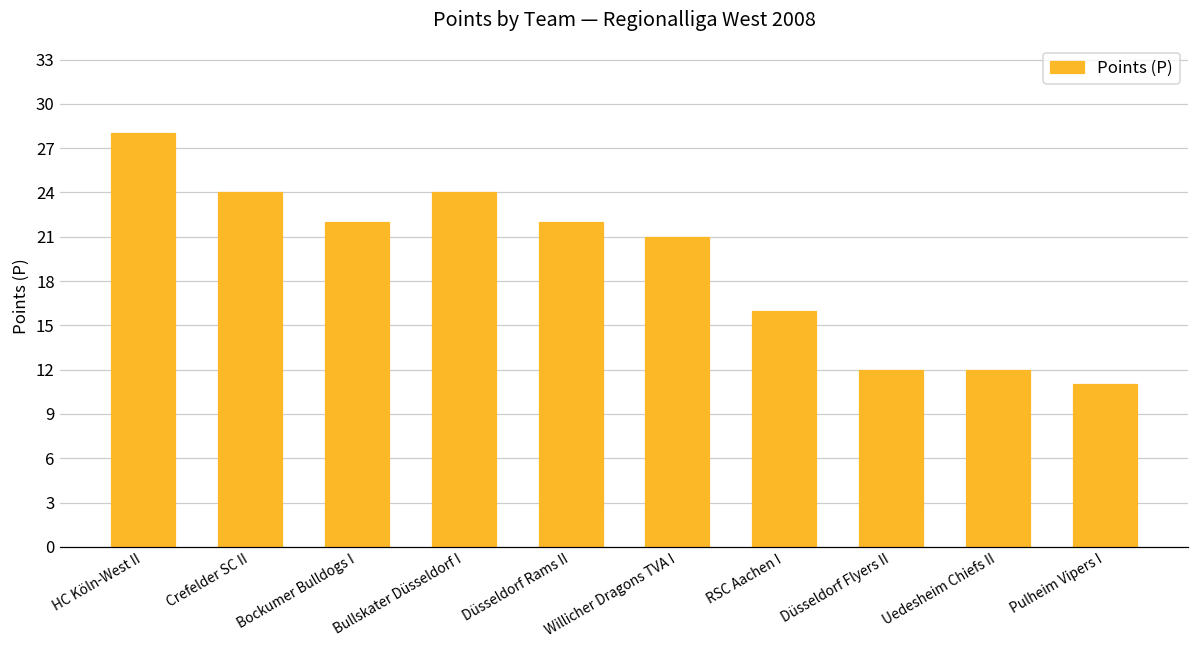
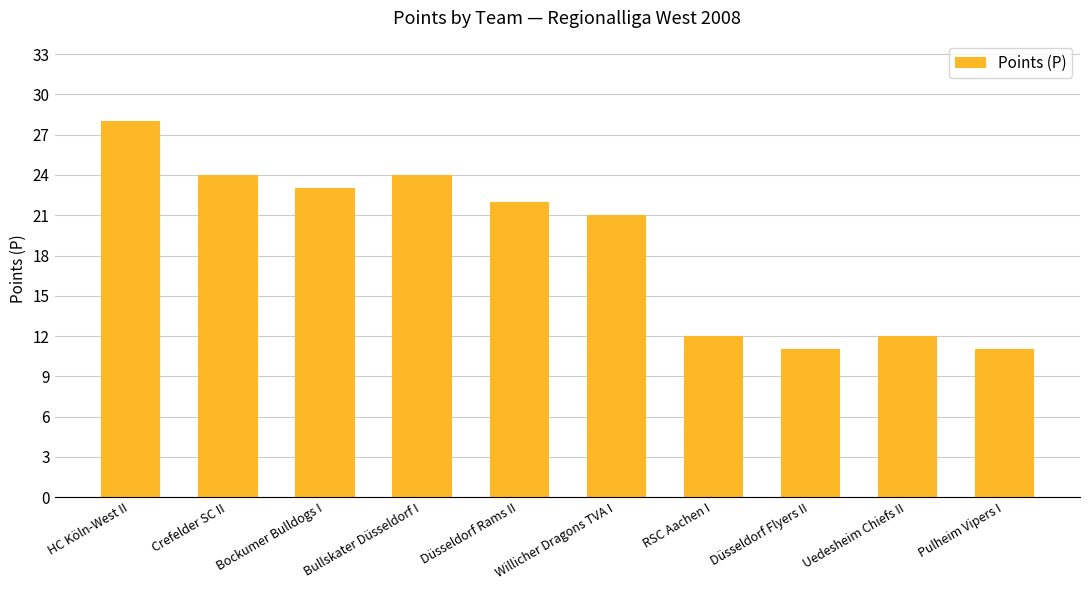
  {
    "HC Köln-West II": 28,
    "Crefelder SC II": 24,
-   "Bockumer Bulldogs I": 22,
+   "Bockumer Bulldogs I": 23,
    "Bullskater Düsseldorf I": 24,
    "Düsseldorf Rams II": 22,
    "Willicher Dragons TVA I": 21,
-   "RSC Aachen I": 16,
-   "Düsseldorf Flyers II": 12,
+   "RSC Aachen I": 12,
+   "Düsseldorf Flyers II": 11,
    "Uedesheim Chiefs II": 12,
    "Pulheim Vipers I": 11
  }
